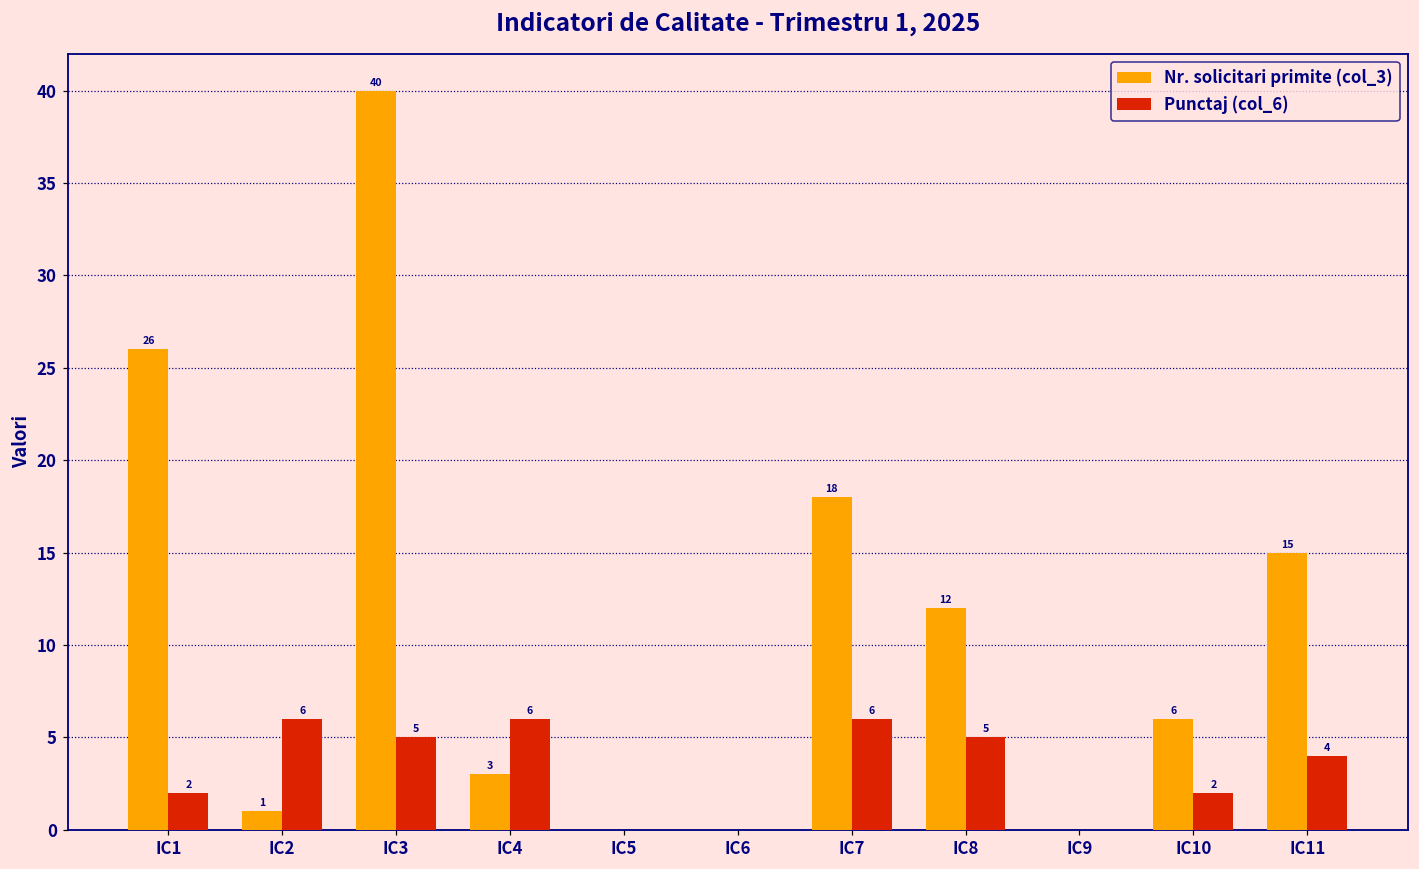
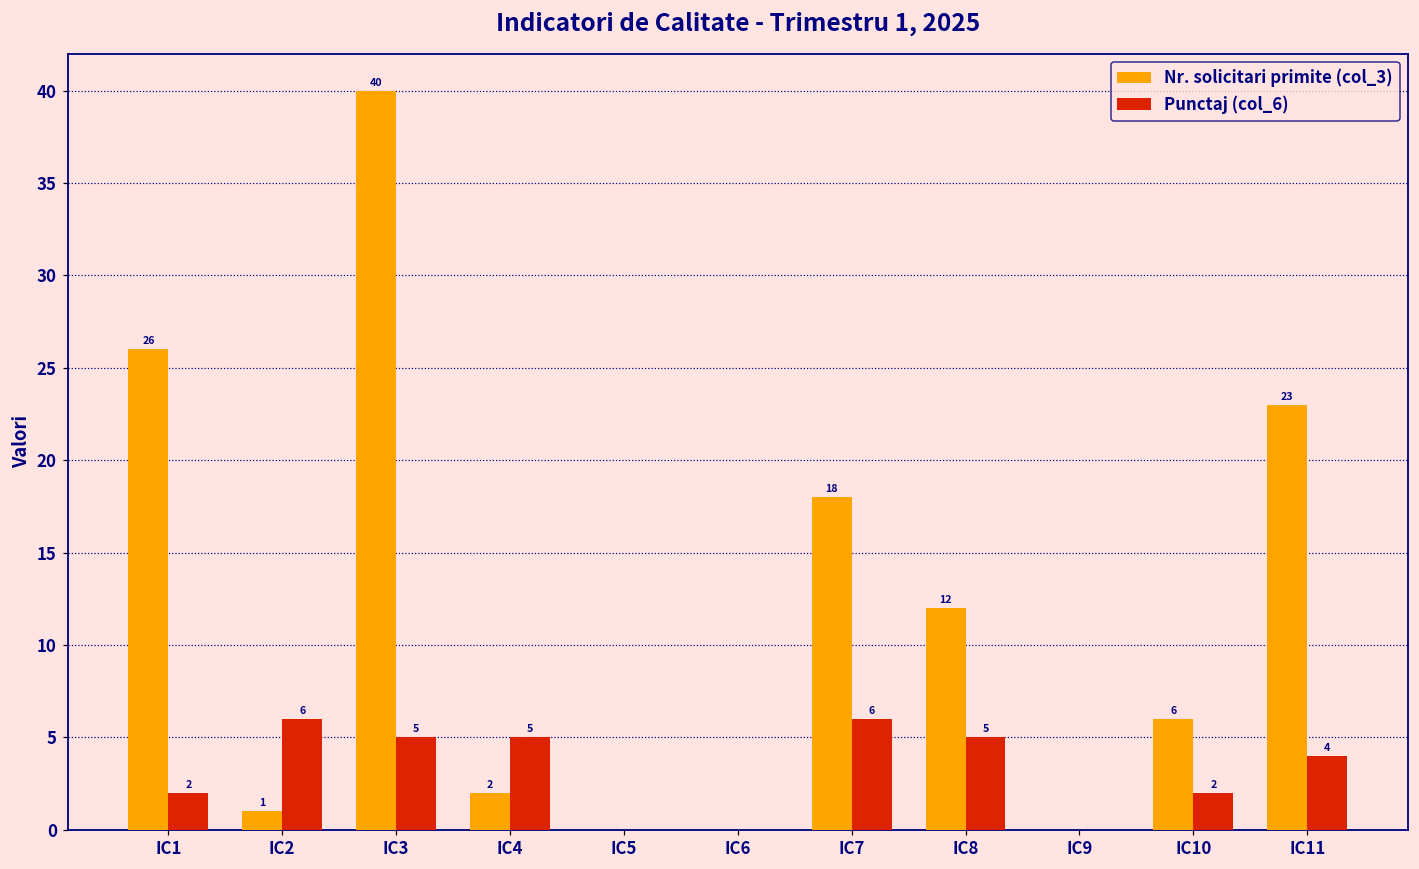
  {
    "Nr. solicitari primite (col_3)": {
      "IC1": 26,
      "IC2": 1,
      "IC3": 40,
-     "IC4": 3,
+     "IC4": 2,
      "IC7": 18,
      "IC8": 12,
      "IC10": 6,
-     "IC11": 15
+     "IC11": 23
    },
    "Punctaj (col_6)": {
      "IC1": 2,
      "IC2": 6,
      "IC3": 5,
-     "IC4": 6,
+     "IC4": 5,
      "IC7": 6,
      "IC8": 5,
      "IC10": 2,
      "IC11": 4
    }
  }
